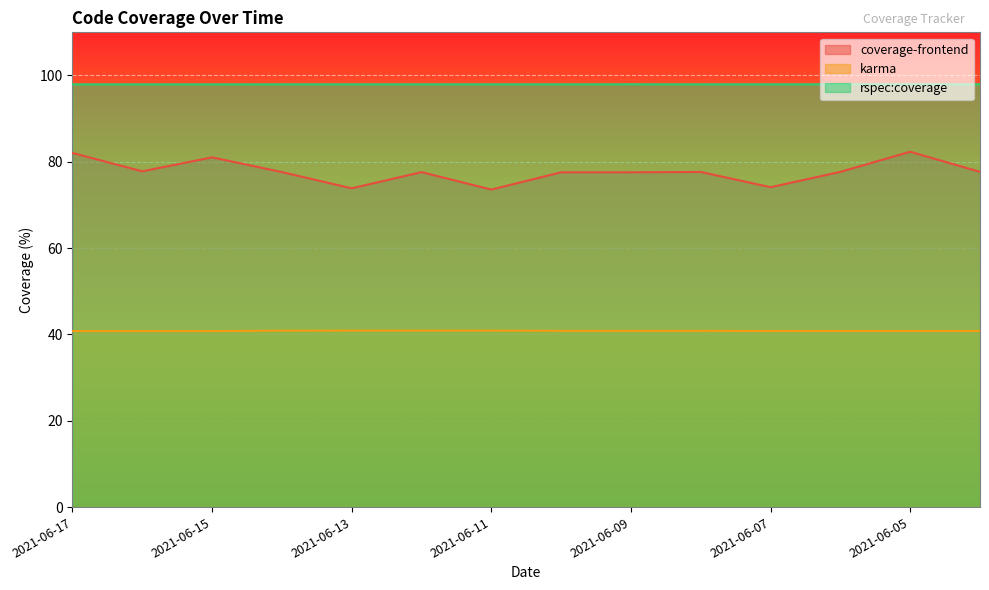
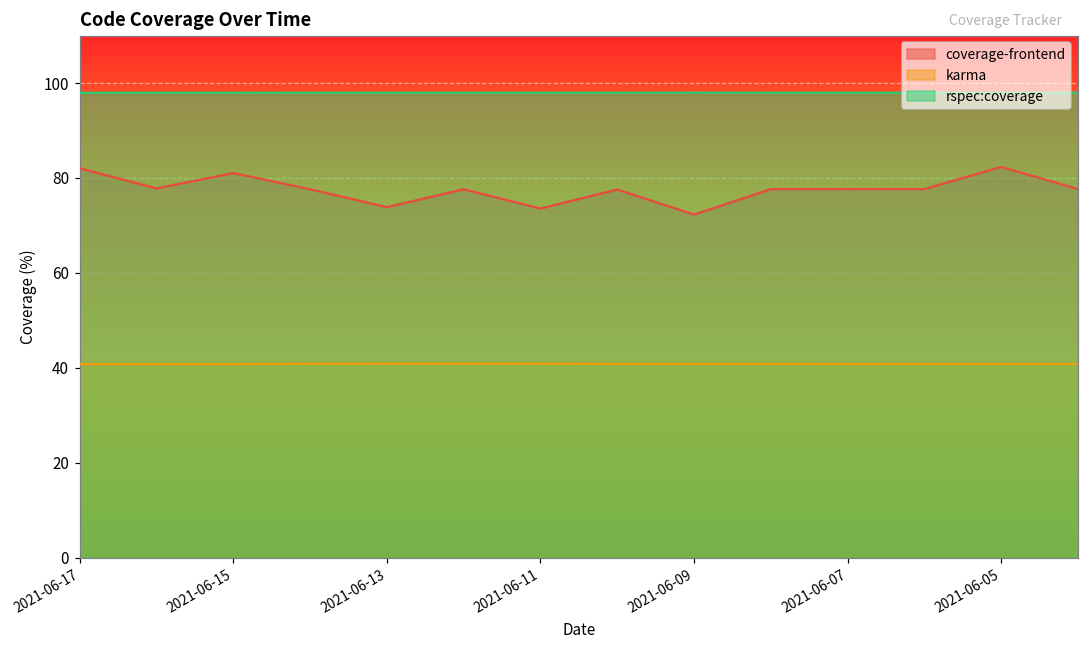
  {
    "coverage-frontend": {
      "2021-06-17": 82,
      "2021-06-15": 81,
      "2021-06-13": 74,
      "2021-06-11": 74,
-     "2021-06-09": 78,
-     "2021-06-07": 74,
+     "2021-06-09": 72,
+     "2021-06-07": 78,
      "2021-06-05": 82
    },
    "karma": {
      "2021-06-17": 41,
      "2021-06-15": 41,
      "2021-06-13": 41,
      "2021-06-11": 41,
      "2021-06-09": 41,
      "2021-06-07": 41,
      "2021-06-05": 41
    },
    "rspec:coverage": {
      "2021-06-17": 98,
      "2021-06-15": 98,
      "2021-06-13": 98,
      "2021-06-11": 98,
      "2021-06-09": 98,
      "2021-06-07": 98
    }
  }
